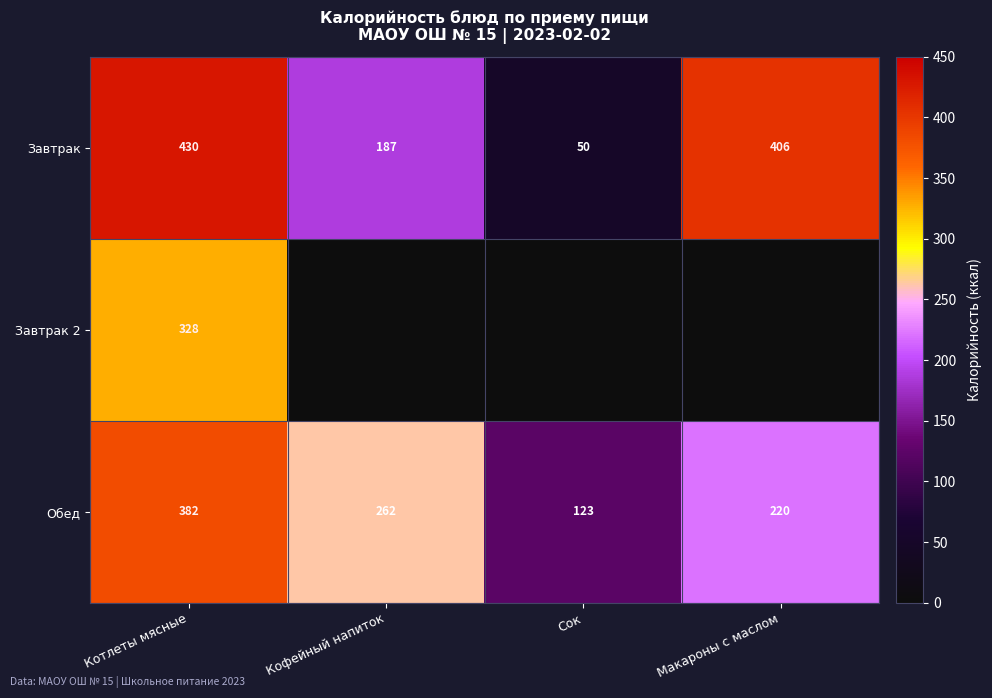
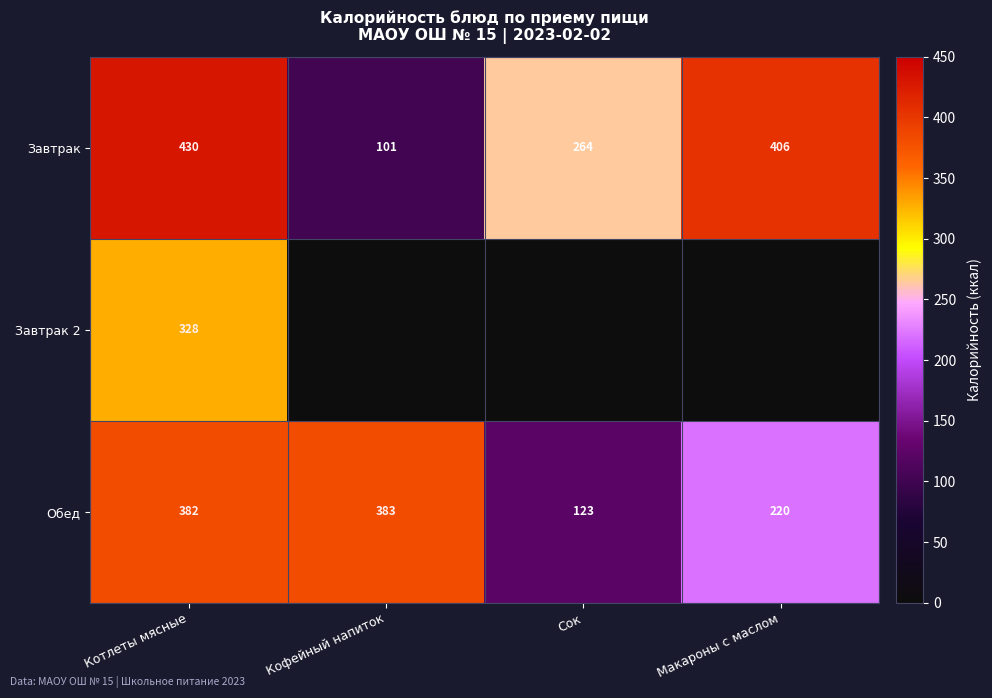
  {
    "Завтрак": {
      "Котлеты мясные": 430,
-     "Кофейный напиток": 187,
-     "Сок": 50,
+     "Кофейный напиток": 101,
+     "Сок": 264,
      "Макароны с маслом": 406
    },
    "Завтрак 2": {
      "Котлеты мясные": 328
    },
    "Обед": {
      "Котлеты мясные": 382,
-     "Кофейный напиток": 262,
+     "Кофейный напиток": 383,
      "Сок": 123,
      "Макароны с маслом": 220
    }
  }
